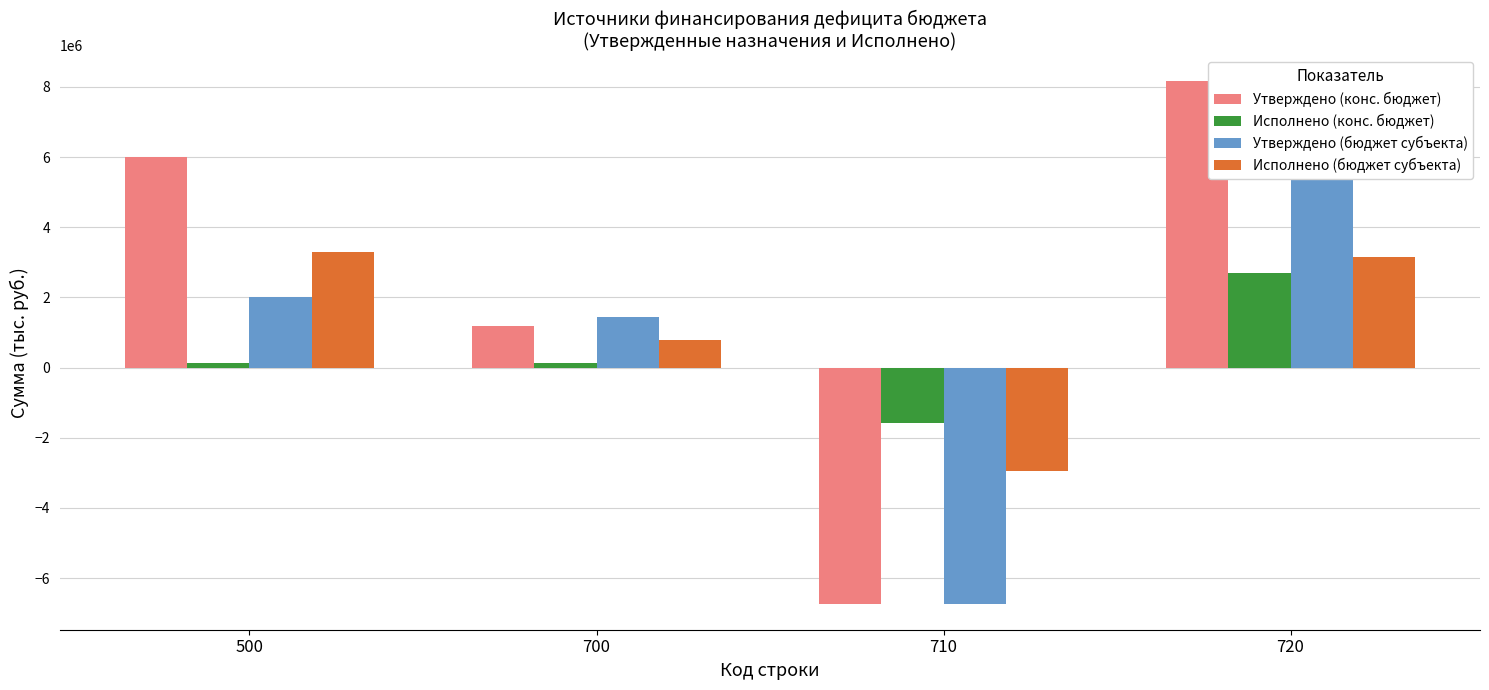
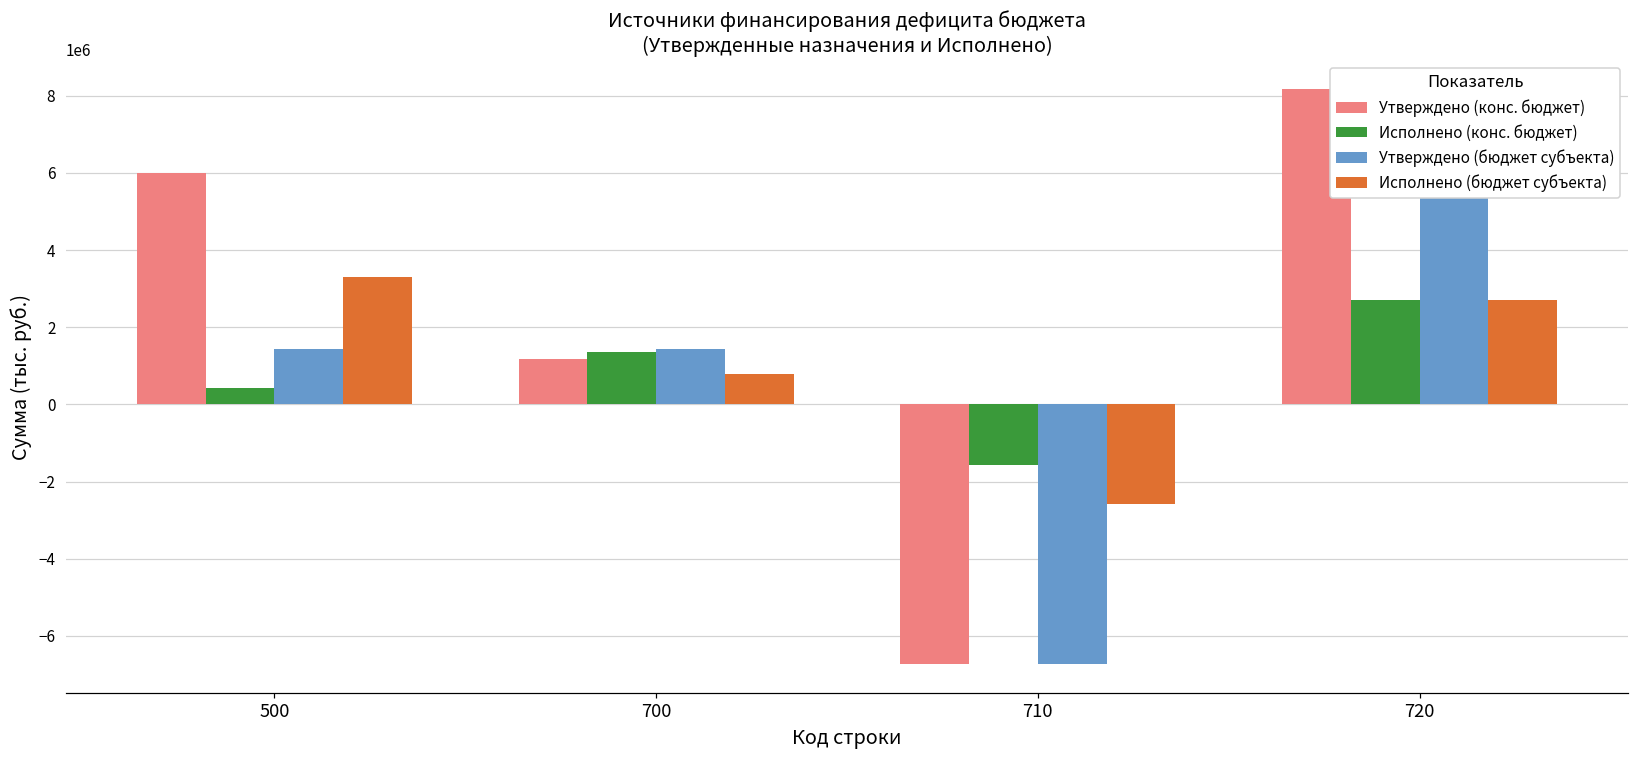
  {
    "Утверждено (конс. бюджет)": {
      "500": 6000000,
      "700": 1200000,
      "710": -6700000,
      "720": 8200000
    },
    "Исполнено (конс. бюджет)": {
-     "500": 100000,
-     "700": 100000,
+     "500": 400000,
+     "700": 1400000,
      "710": -1600000,
      "720": 2700000
    },
    "Утверждено (бюджет субъекта)": {
-     "500": 2000000,
+     "500": 1400000,
      "700": 1400000,
      "710": -6700000
    },
    "Исполнено (бюджет субъекта)": {
      "500": 3300000,
      "700": 800000,
-     "710": -2900000,
-     "720": 3100000
+     "710": -2600000,
+     "720": 2700000
    }
  }
